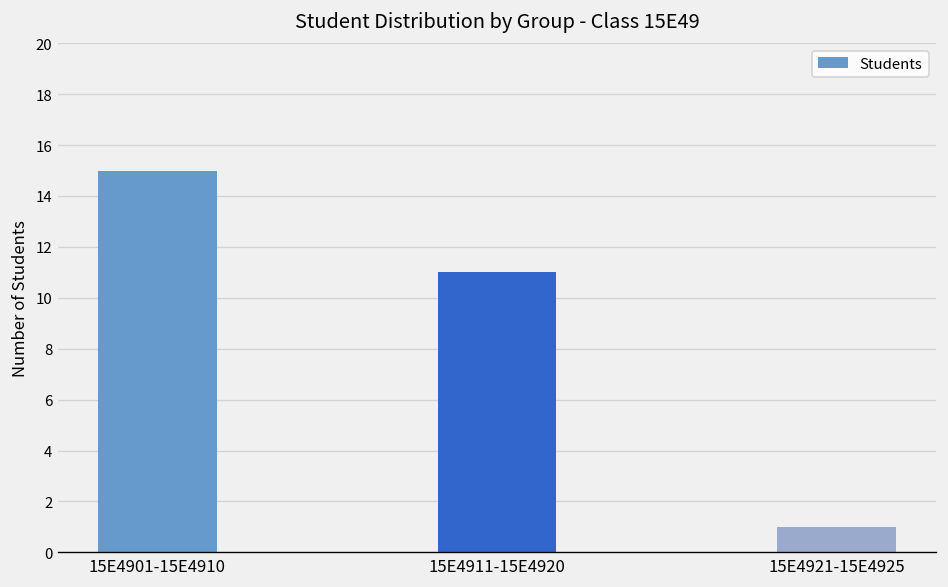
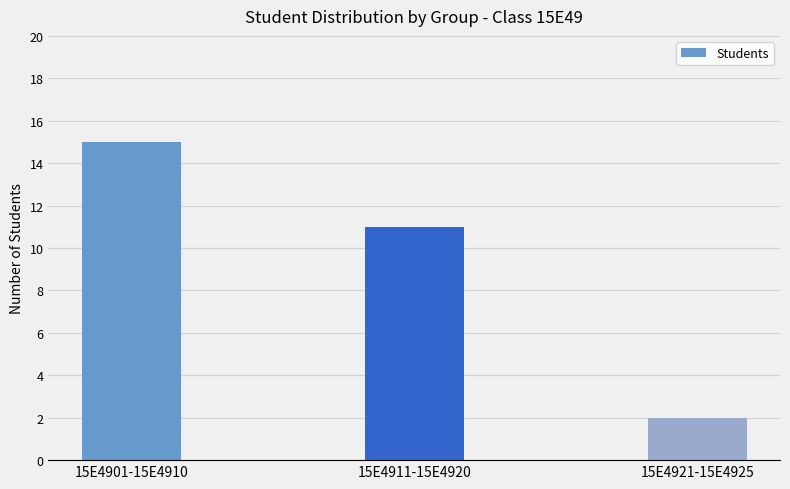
  {
    "15E4901-15E4910": 15,
    "15E4911-15E4920": 11,
-   "15E4921-15E4925": 1
+   "15E4921-15E4925": 2
  }
